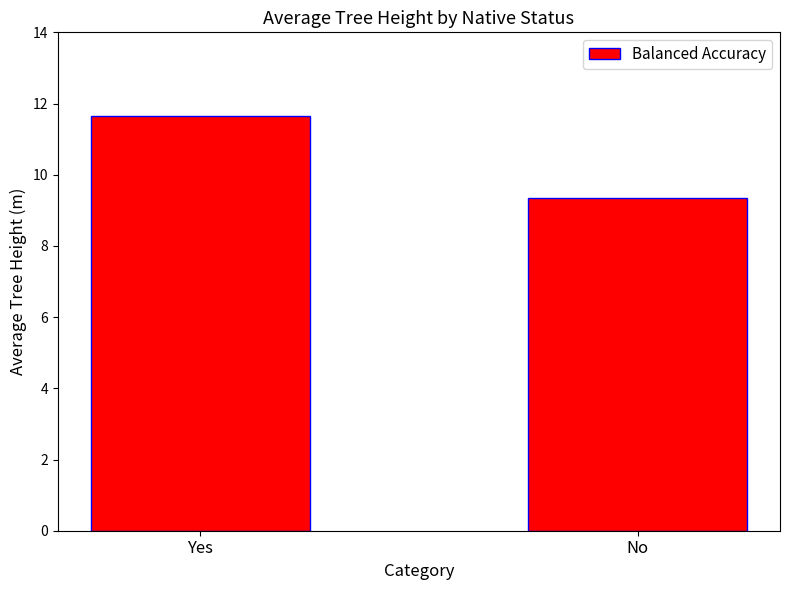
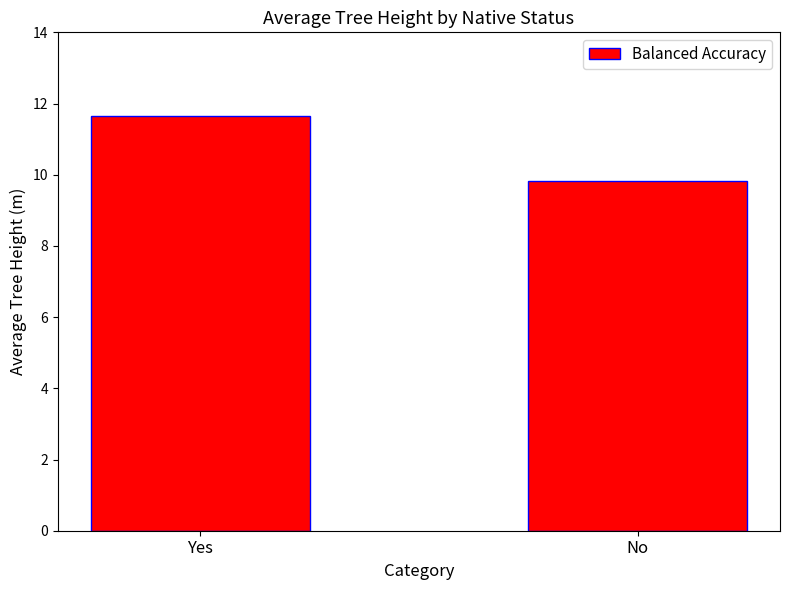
  {
    "Yes": 11.7,
-   "No": 9.3
+   "No": 9.8
  }
